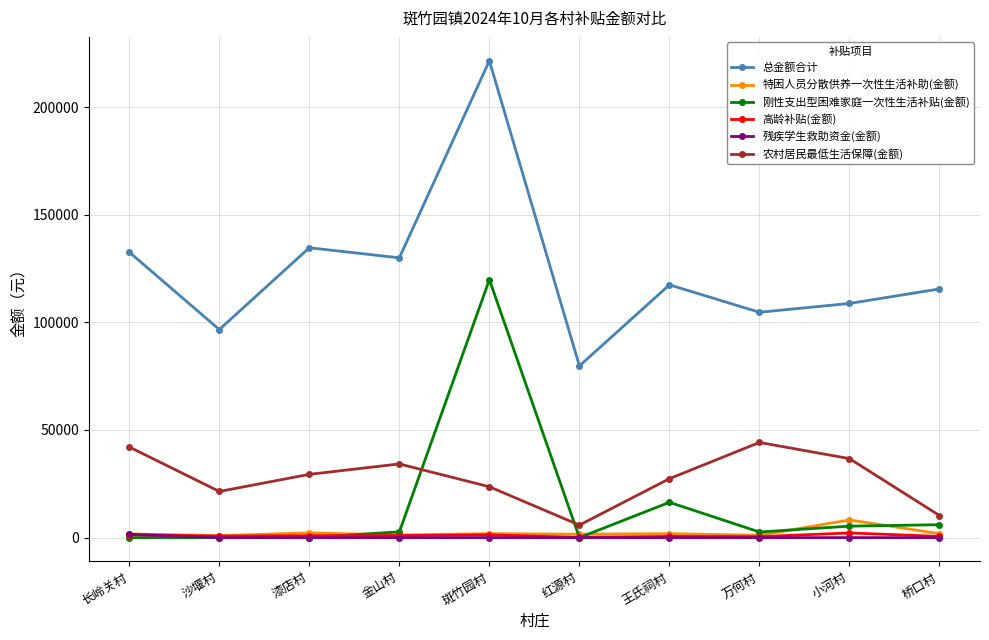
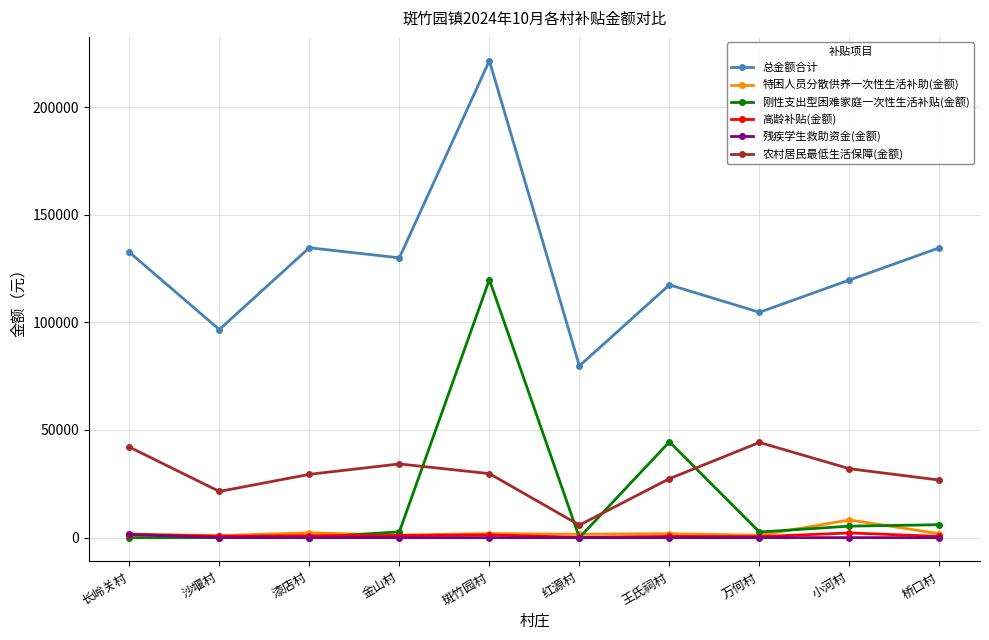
  {
    "总金额合计": {
      "长岭关村": 133000,
      "沙堰村": 97000,
      "漆店村": 135000,
      "金山村": 130000,
      "斑竹园村": 222000,
      "红源村": 80000,
      "王氏祠村": 117000,
      "万何村": 105000,
-     "小河村": 109000,
-     "桥口村": 116000
+     "小河村": 120000,
+     "桥口村": 135000
    },
    "特困人员分散供养一次性生活补助(金额)": {
      "漆店村": 2000,
      "红源村": 2000,
      "王氏祠村": 2000,
      "小河村": 8000,
      "桥口村": 2000
    },
    "刚性支出型困难家庭一次性生活补贴(金额)": {
      "长岭关村": 0,
      "金山村": 3000,
      "斑竹园村": 120000,
-     "王氏祠村": 16000,
+     "王氏祠村": 44000,
      "万何村": 3000,
      "小河村": 5000,
      "桥口村": 6000
    },
    "高龄补贴(金额)": {
      "小河村": 2000
    },
    "残疾学生救助资金(金额)": {
      "斑竹园村": 0,
      "小河村": 0
    },
    "农村居民最低生活保障(金额)": {
      "长岭关村": 42000,
      "沙堰村": 21000,
      "漆店村": 29000,
      "金山村": 34000,
-     "斑竹园村": 24000,
+     "斑竹园村": 30000,
      "红源村": 6000,
      "王氏祠村": 27000,
      "万何村": 44000,
-     "小河村": 37000,
-     "桥口村": 10000
+     "小河村": 32000,
+     "桥口村": 27000
    }
  }
